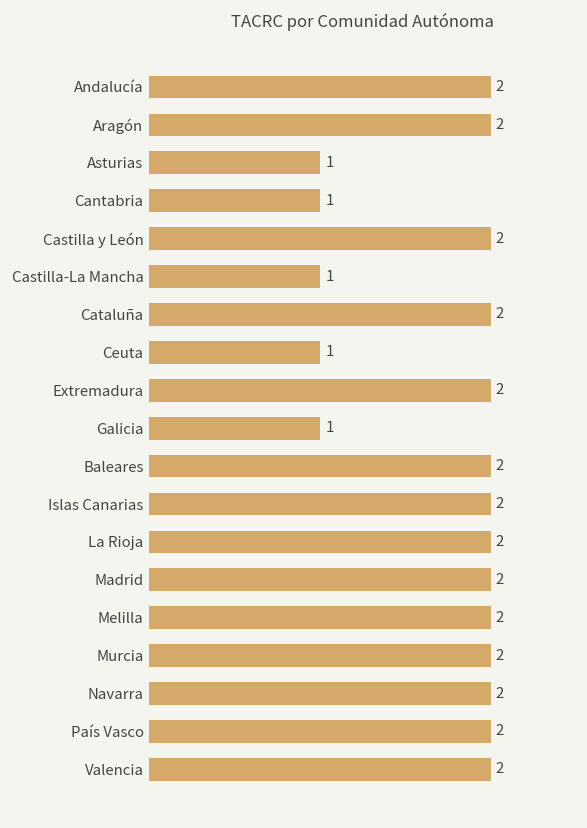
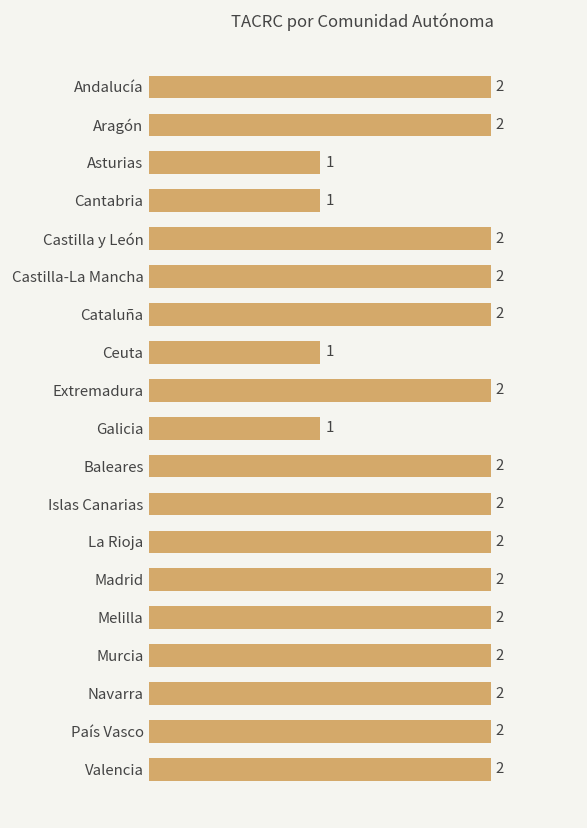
  {
    "Andalucía": 2,
    "Aragón": 2,
    "Asturias": 1,
    "Cantabria": 1,
    "Castilla y León": 2,
-   "Castilla-La Mancha": 1,
+   "Castilla-La Mancha": 2,
    "Cataluña": 2,
    "Ceuta": 1,
    "Extremadura": 2,
    "Galicia": 1,
    "Baleares": 2,
    "Islas Canarias": 2,
    "La Rioja": 2,
    "Madrid": 2,
    "Melilla": 2,
    "Murcia": 2,
    "Navarra": 2,
    "País Vasco": 2,
    "Valencia": 2
  }
